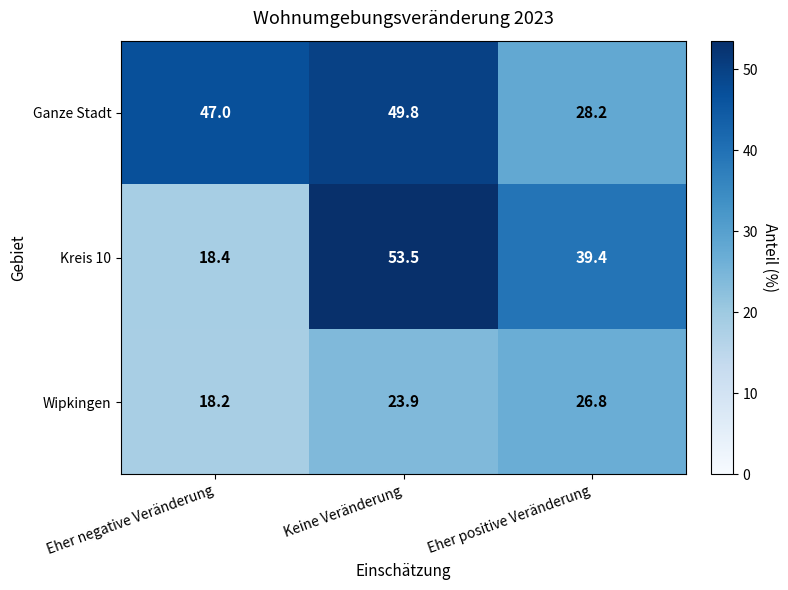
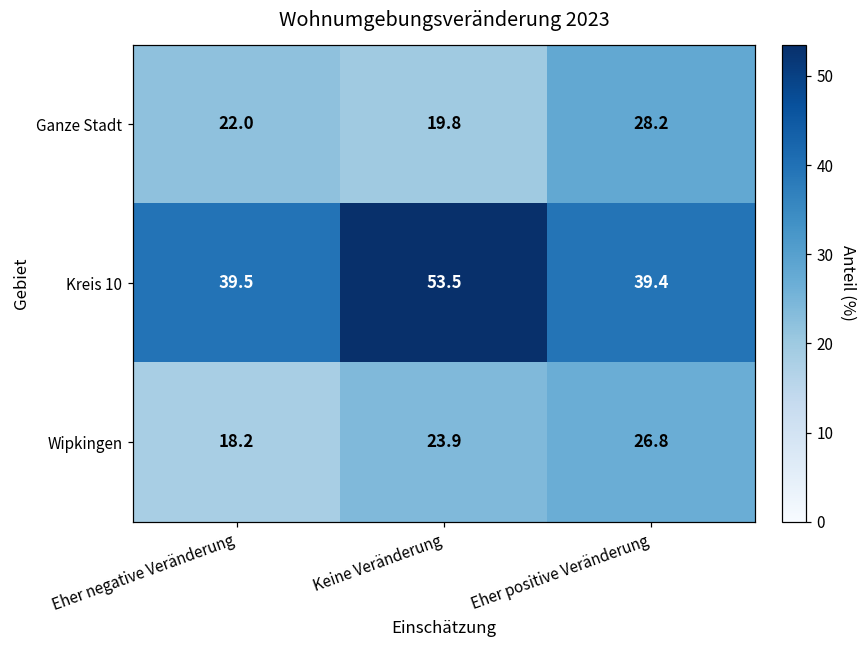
  {
    "Ganze Stadt": {
-     "Eher negative Veränderung": 47.0,
-     "Keine Veränderung": 49.8,
+     "Eher negative Veränderung": 22.0,
+     "Keine Veränderung": 19.8,
      "Eher positive Veränderung": 28.2
    },
    "Kreis 10": {
-     "Eher negative Veränderung": 18.4,
+     "Eher negative Veränderung": 39.5,
      "Keine Veränderung": 53.5,
      "Eher positive Veränderung": 39.4
    },
    "Wipkingen": {
      "Eher negative Veränderung": 18.2,
      "Keine Veränderung": 23.9,
      "Eher positive Veränderung": 26.8
    }
  }
